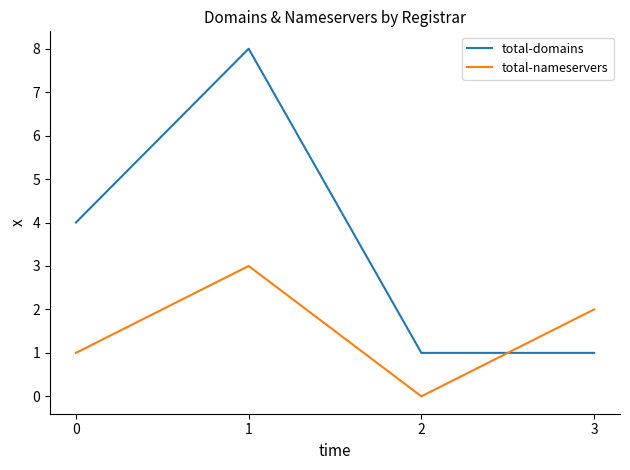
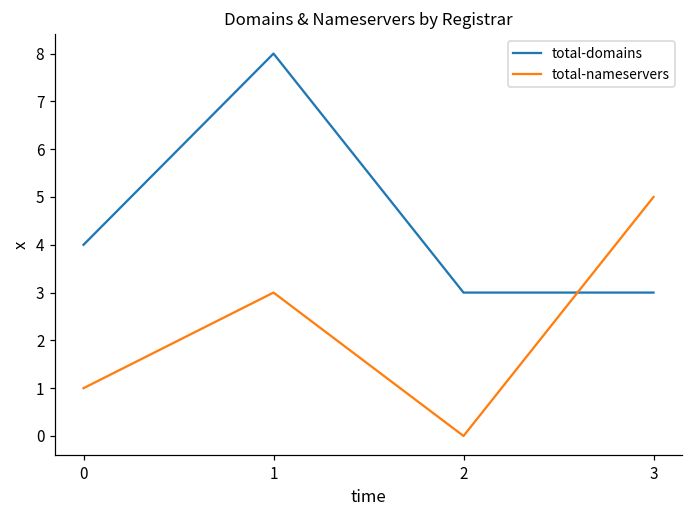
  {
    "total-domains": {
      "0": 4,
      "1": 8,
-     "2": 1,
-     "3": 1
+     "2": 3,
+     "3": 3
    },
    "total-nameservers": {
      "0": 1,
      "1": 3,
      "2": 0,
-     "3": 2
+     "3": 5
    }
  }
